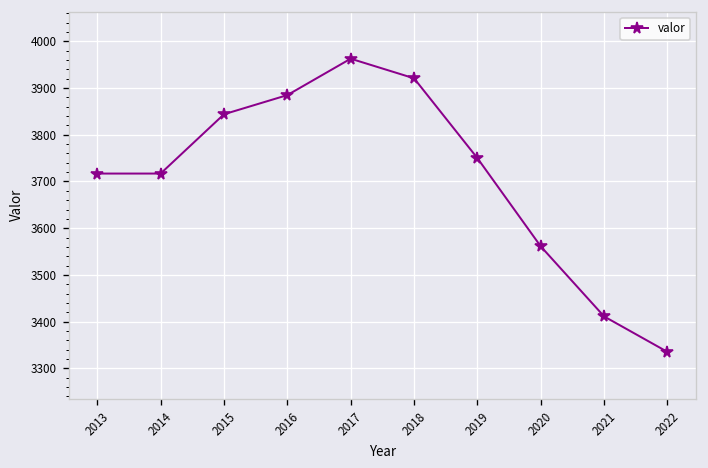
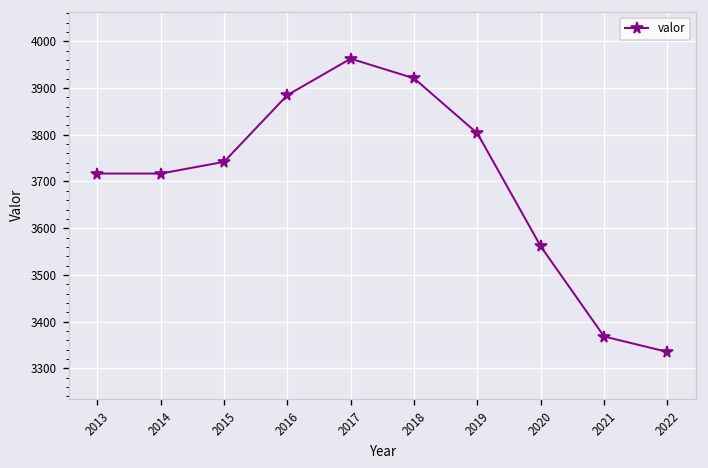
  {
    "2013": 3720,
    "2014": 3720,
-   "2015": 3840,
+   "2015": 3740,
    "2016": 3890,
    "2017": 3960,
    "2018": 3920,
-   "2019": 3750,
+   "2019": 3800,
    "2020": 3560,
-   "2021": 3410,
+   "2021": 3370,
    "2022": 3340
  }
